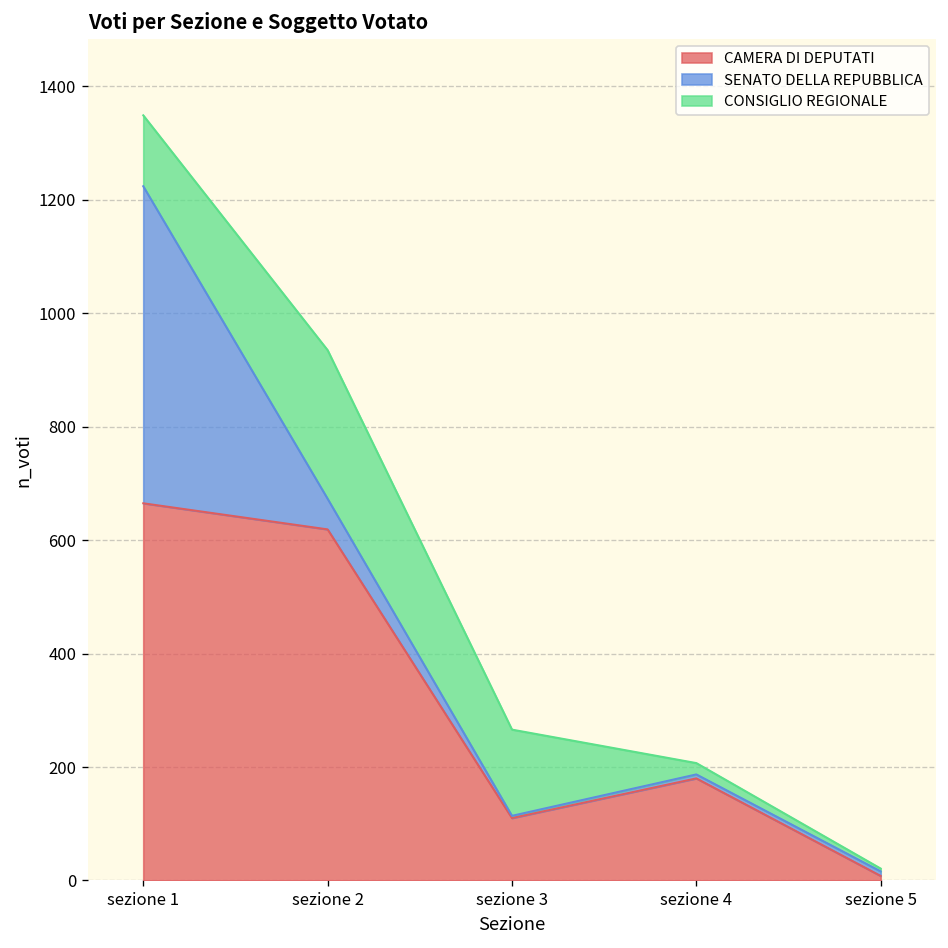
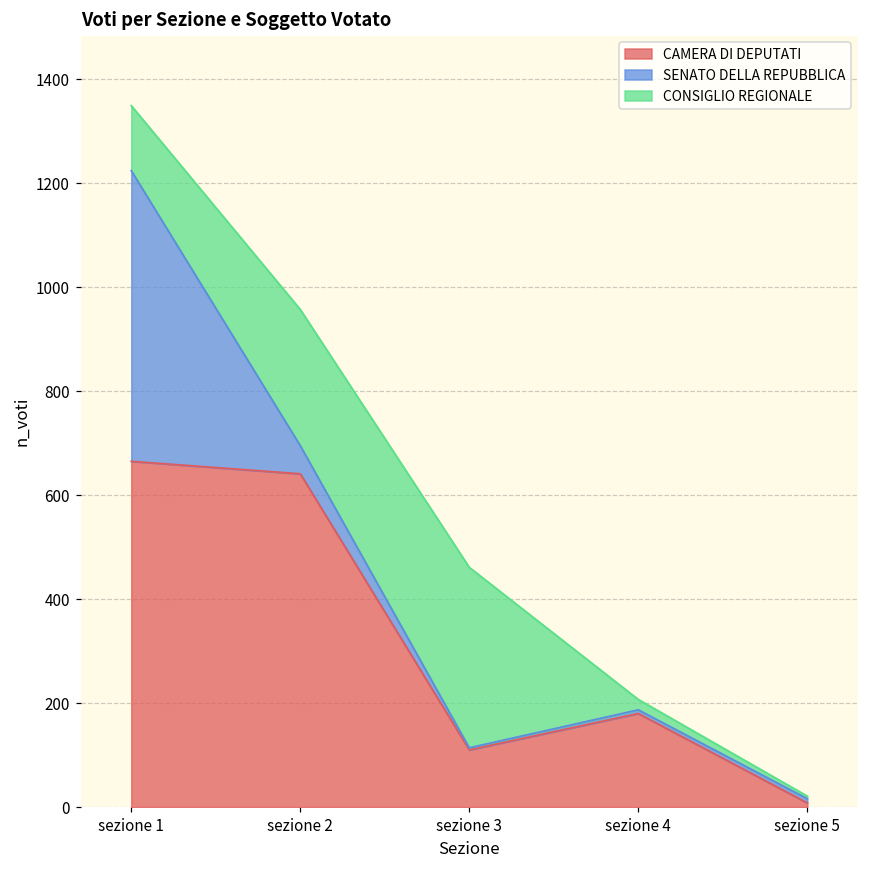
  {
    "CAMERA DI DEPUTATI": {
      "sezione 1": 670,
-     "sezione 2": 620,
+     "sezione 2": 640,
      "sezione 4": 180,
      "sezione 5": 10
    },
    "SENATO DELLA REPUBBLICA": {
      "sezione 1": 560,
      "sezione 2": 50,
      "sezione 4": 10
    },
    "CONSIGLIO REGIONALE": {
      "sezione 1": 130,
      "sezione 2": 260,
-     "sezione 3": 150,
+     "sezione 3": 350,
      "sezione 4": 20
    }
  }
